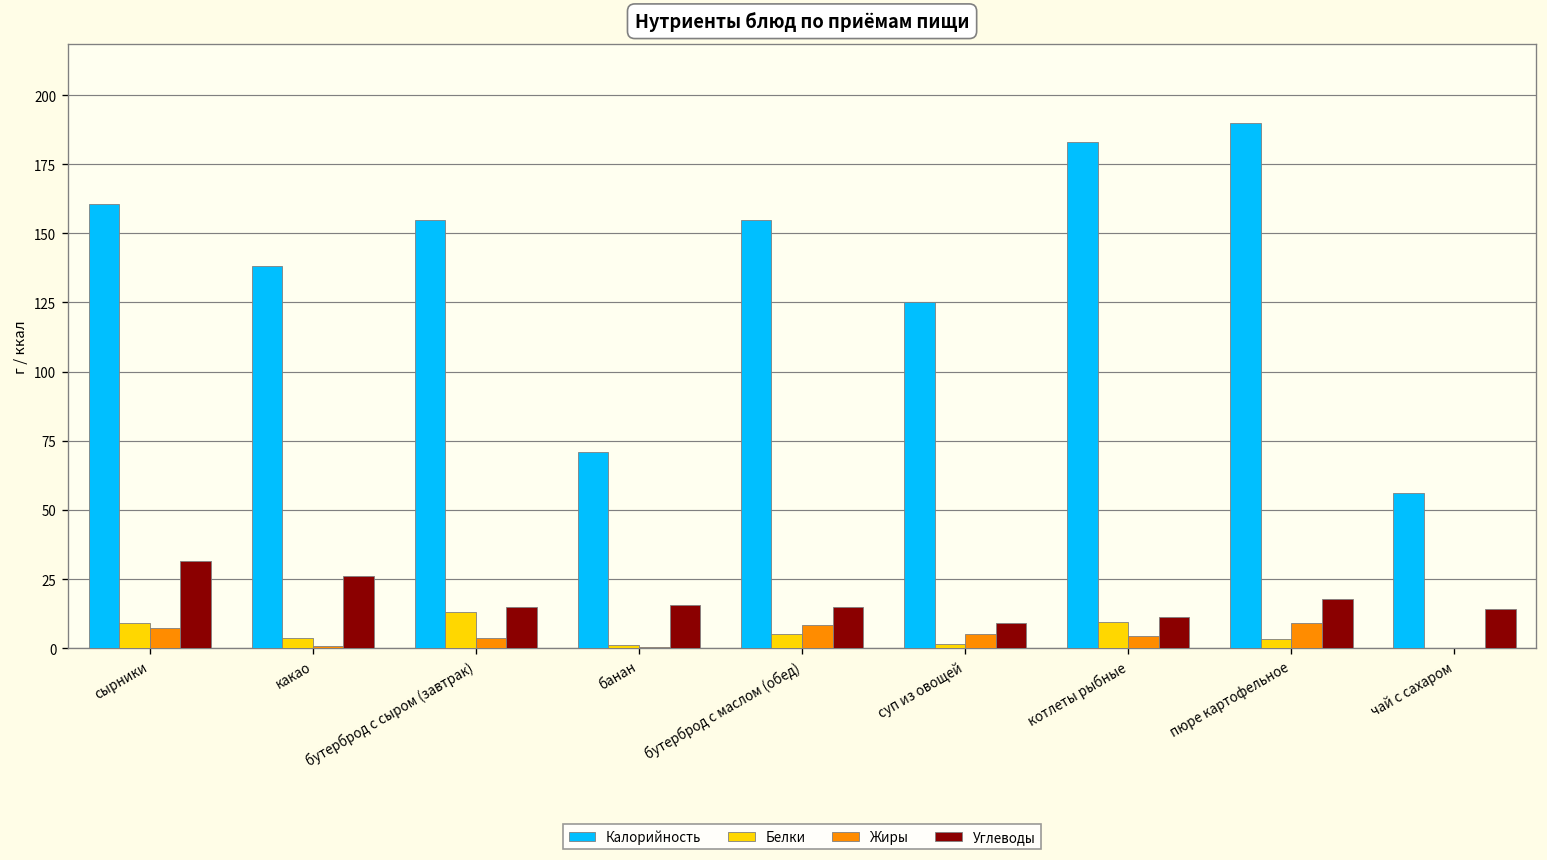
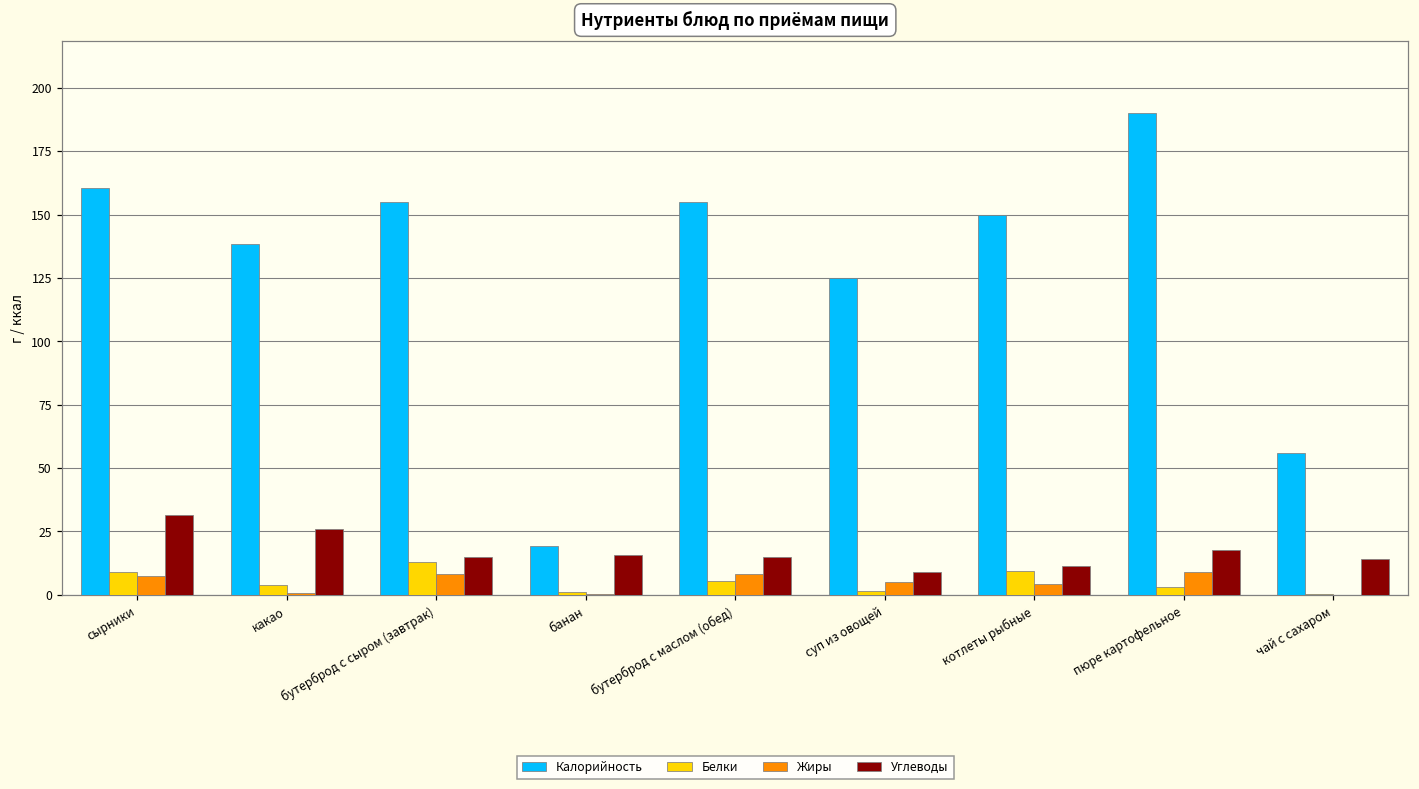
  {
    "Калорийность": {
      "сырники": 161,
      "какао": 138,
      "бутерброд с сыром (завтрак)": 155,
-     "банан": 71,
+     "банан": 19,
      "бутерброд с маслом (обед)": 155,
      "суп из овощей": 125,
-     "котлеты рыбные": 183,
+     "котлеты рыбные": 150,
      "пюре картофельное": 190,
      "чай с сахаром": 56
    },
    "Белки": {
      "сырники": 9,
      "какао": 4,
      "бутерброд с сыром (завтрак)": 13,
      "банан": 1,
      "бутерброд с маслом (обед)": 5,
      "суп из овощей": 2,
      "котлеты рыбные": 9,
      "пюре картофельное": 3
    },
    "Жиры": {
      "сырники": 7,
-     "бутерброд с сыром (завтрак)": 4,
+     "бутерброд с сыром (завтрак)": 8,
      "бутерброд с маслом (обед)": 8,
      "суп из овощей": 5,
      "котлеты рыбные": 4,
      "пюре картофельное": 9,
      "чай с сахаром": 0
    },
    "Углеводы": {
      "сырники": 32,
      "какао": 26,
      "бутерброд с сыром (завтрак)": 15,
      "банан": 16,
      "бутерброд с маслом (обед)": 15,
      "суп из овощей": 9,
      "котлеты рыбные": 11,
      "пюре картофельное": 18,
      "чай с сахаром": 14
    }
  }
